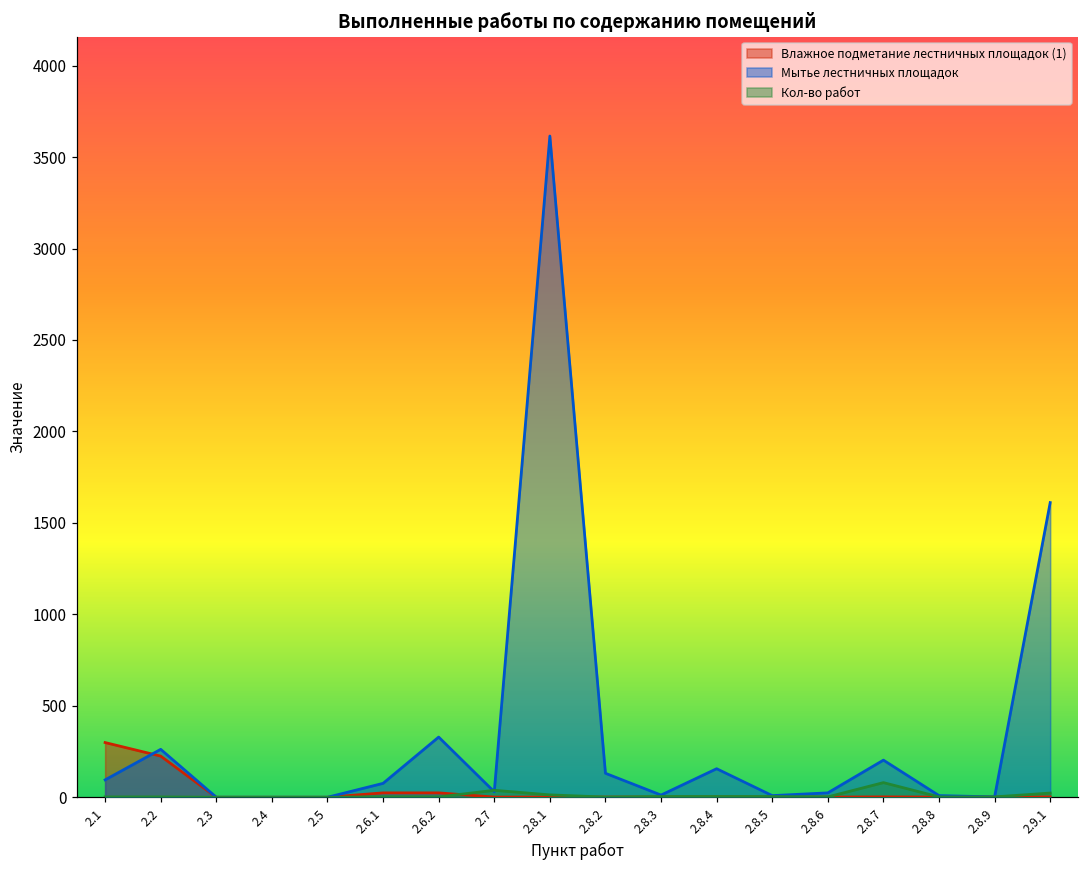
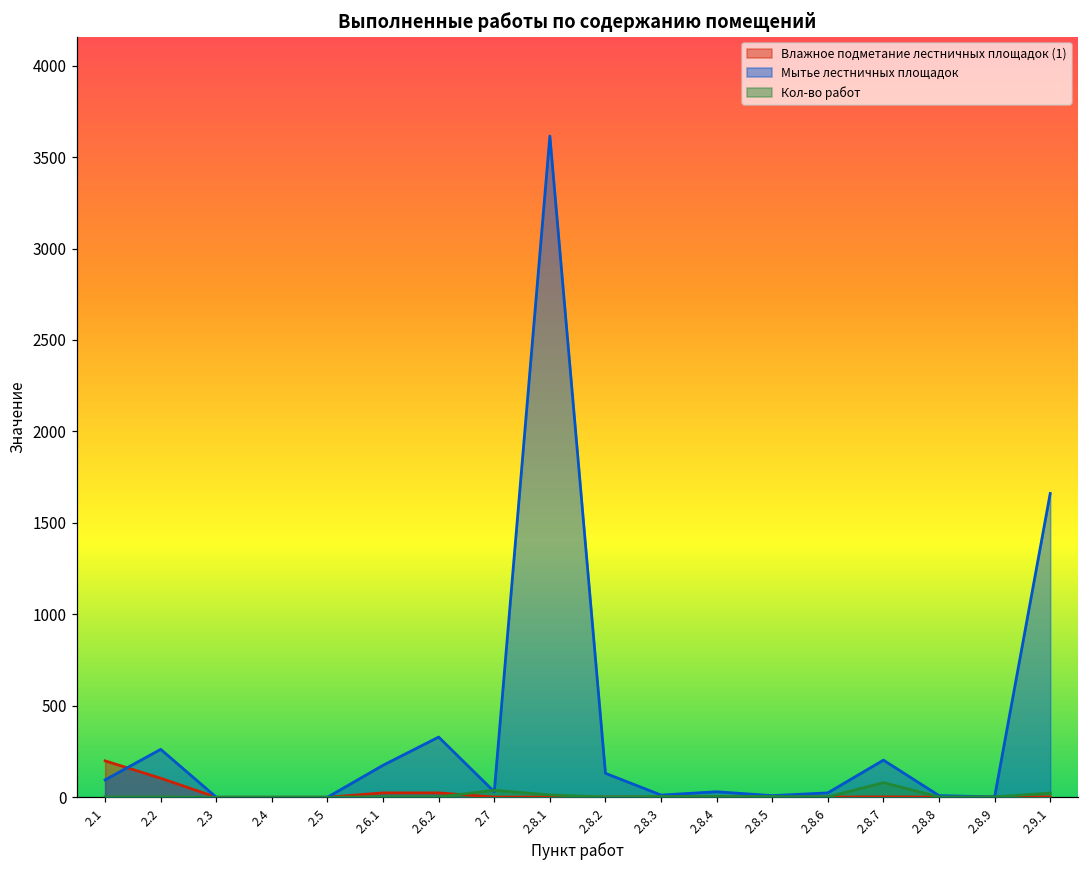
  {
    "Влажное подметание лестничных площадок (1)": {
-     "2.1": 300,
-     "2.2": 230,
+     "2.1": 200,
+     "2.2": 100,
      "2.6.1": 20,
      "2.6.2": 20,
      "2.7": 0,
      "2.8.7": 0,
      "2.9.1": 0
    },
    "Мытье лестничных площадок": {
      "2.1": 100,
      "2.2": 260,
-     "2.6.1": 80,
+     "2.6.1": 180,
      "2.6.2": 330,
      "2.8.1": 3620,
      "2.8.2": 130,
-     "2.8.4": 160,
+     "2.8.4": 30,
      "2.8.6": 20,
      "2.8.7": 200,
-     "2.9.1": 1610
+     "2.9.1": 1660
    },
    "Кол-во работ": {
      "2.1": 0,
      "2.2": 0,
      "2.6.1": 0,
      "2.6.2": 0,
      "2.8.7": 80,
      "2.9.1": 20
    }
  }
